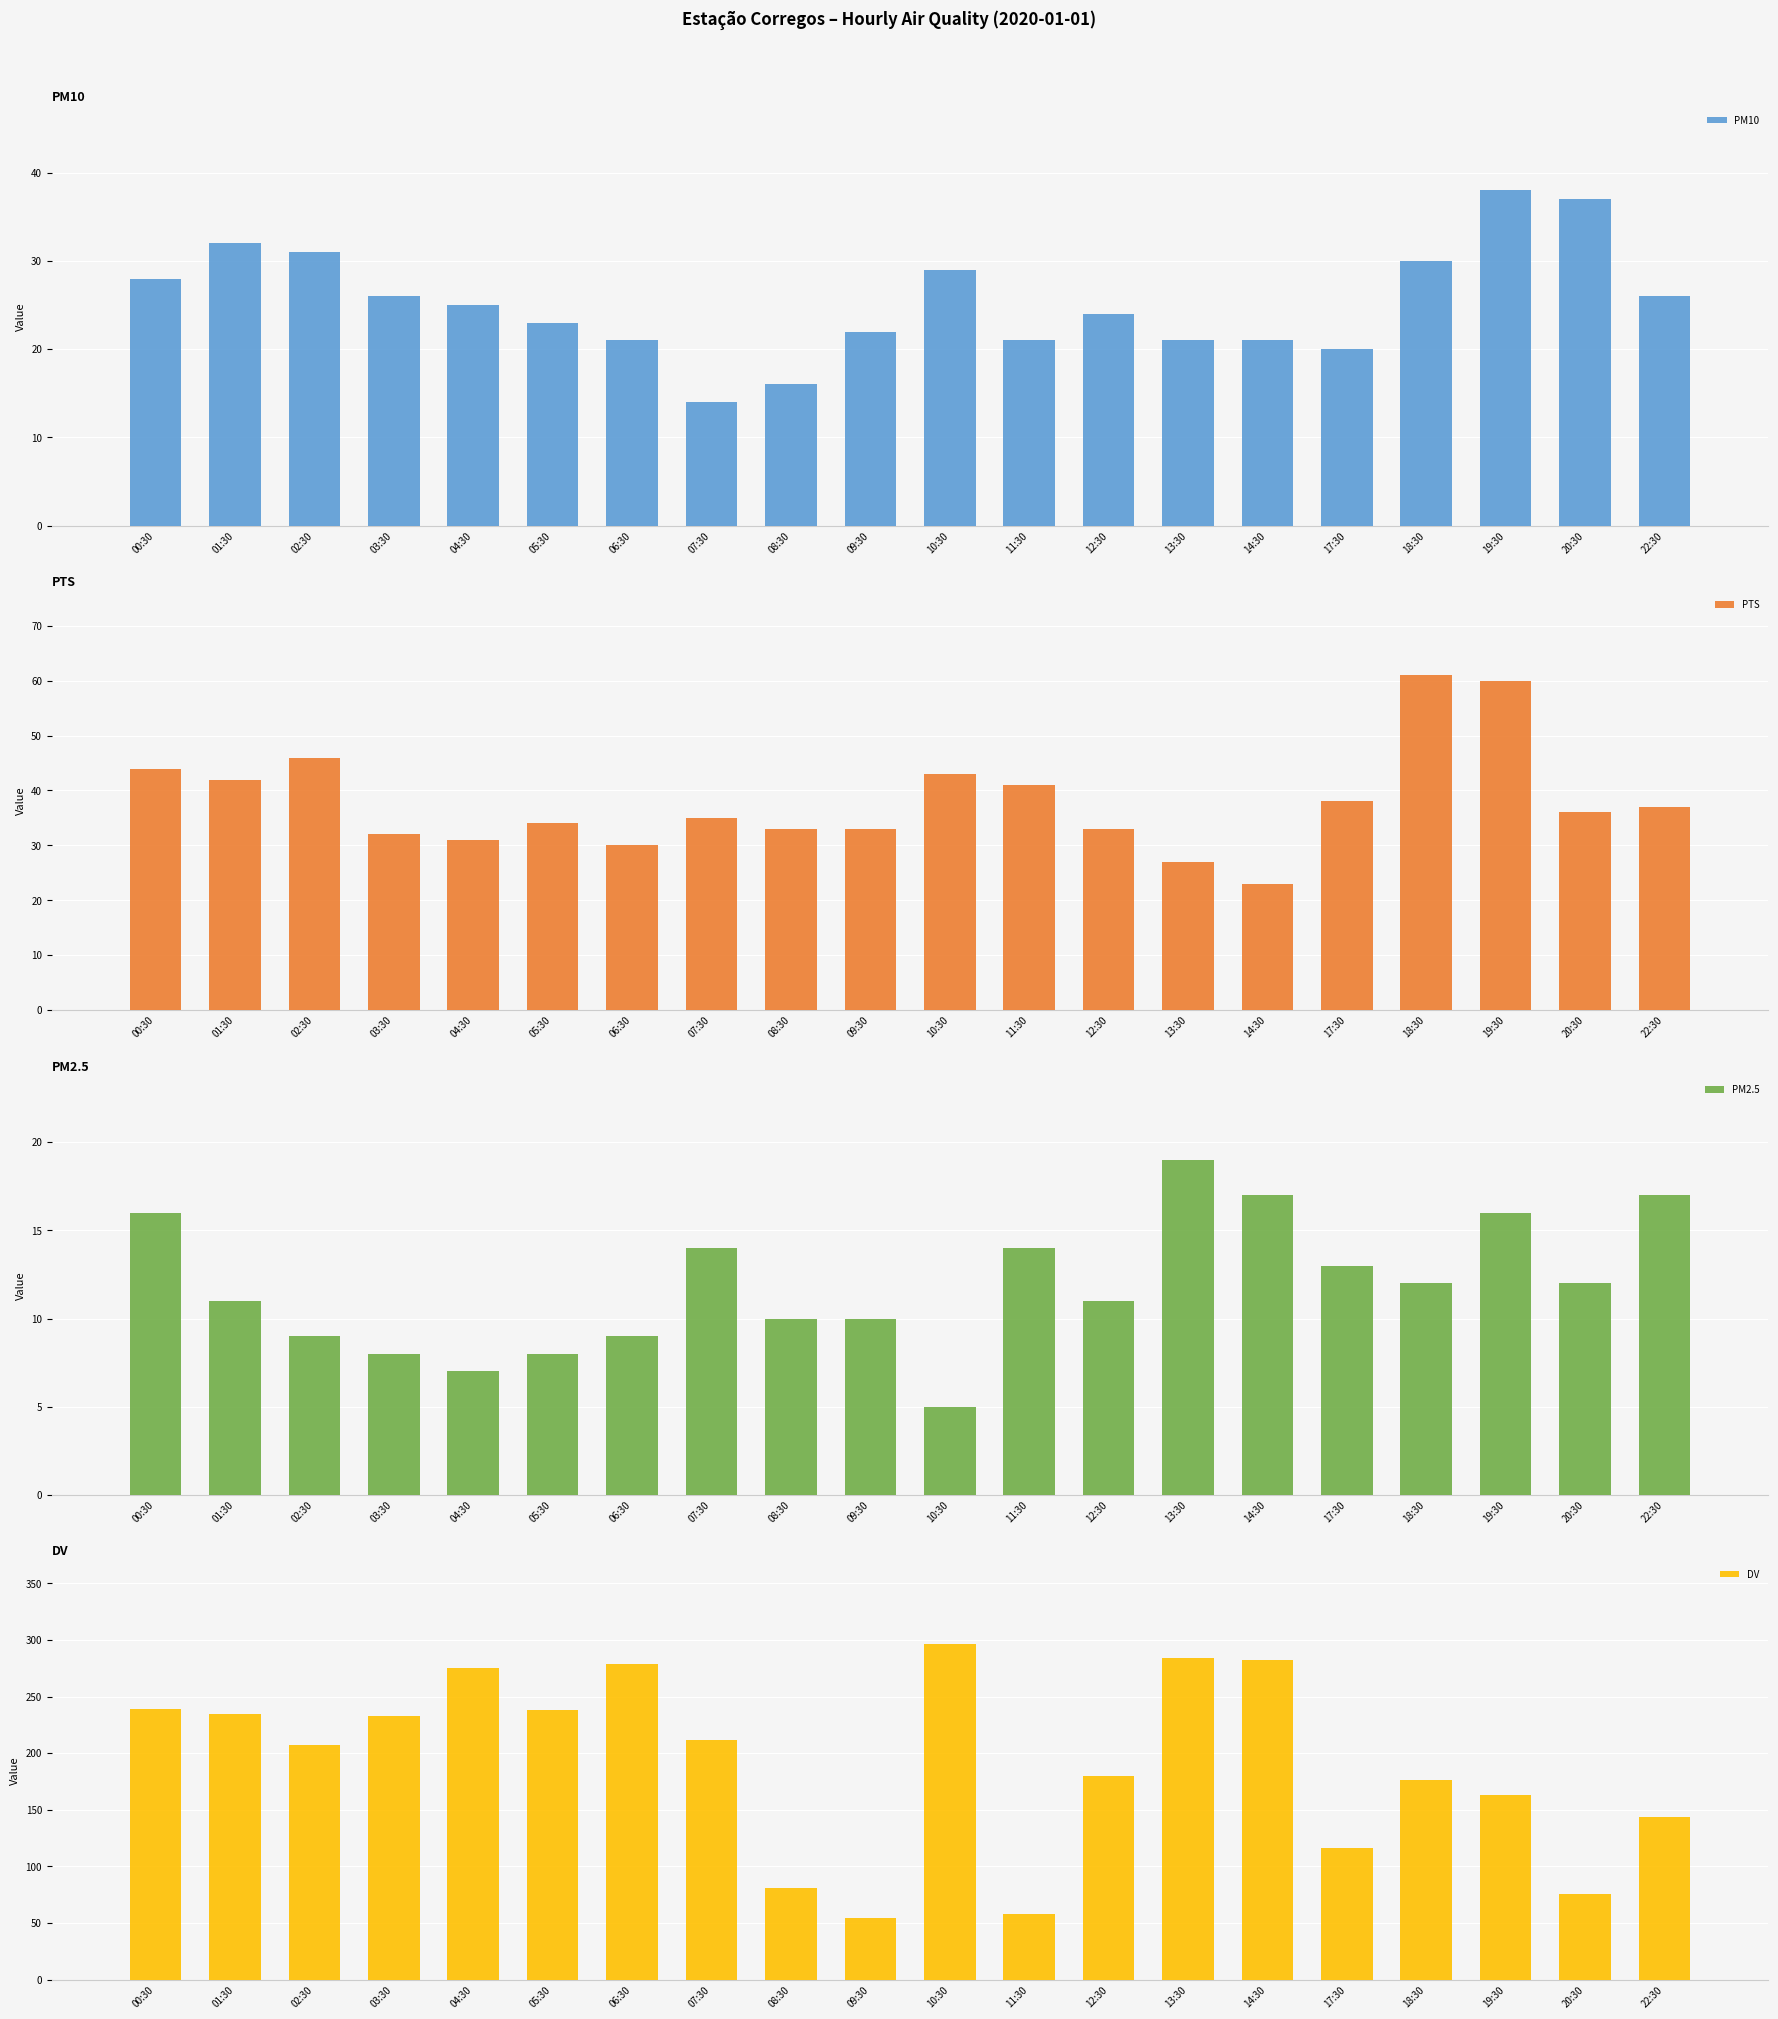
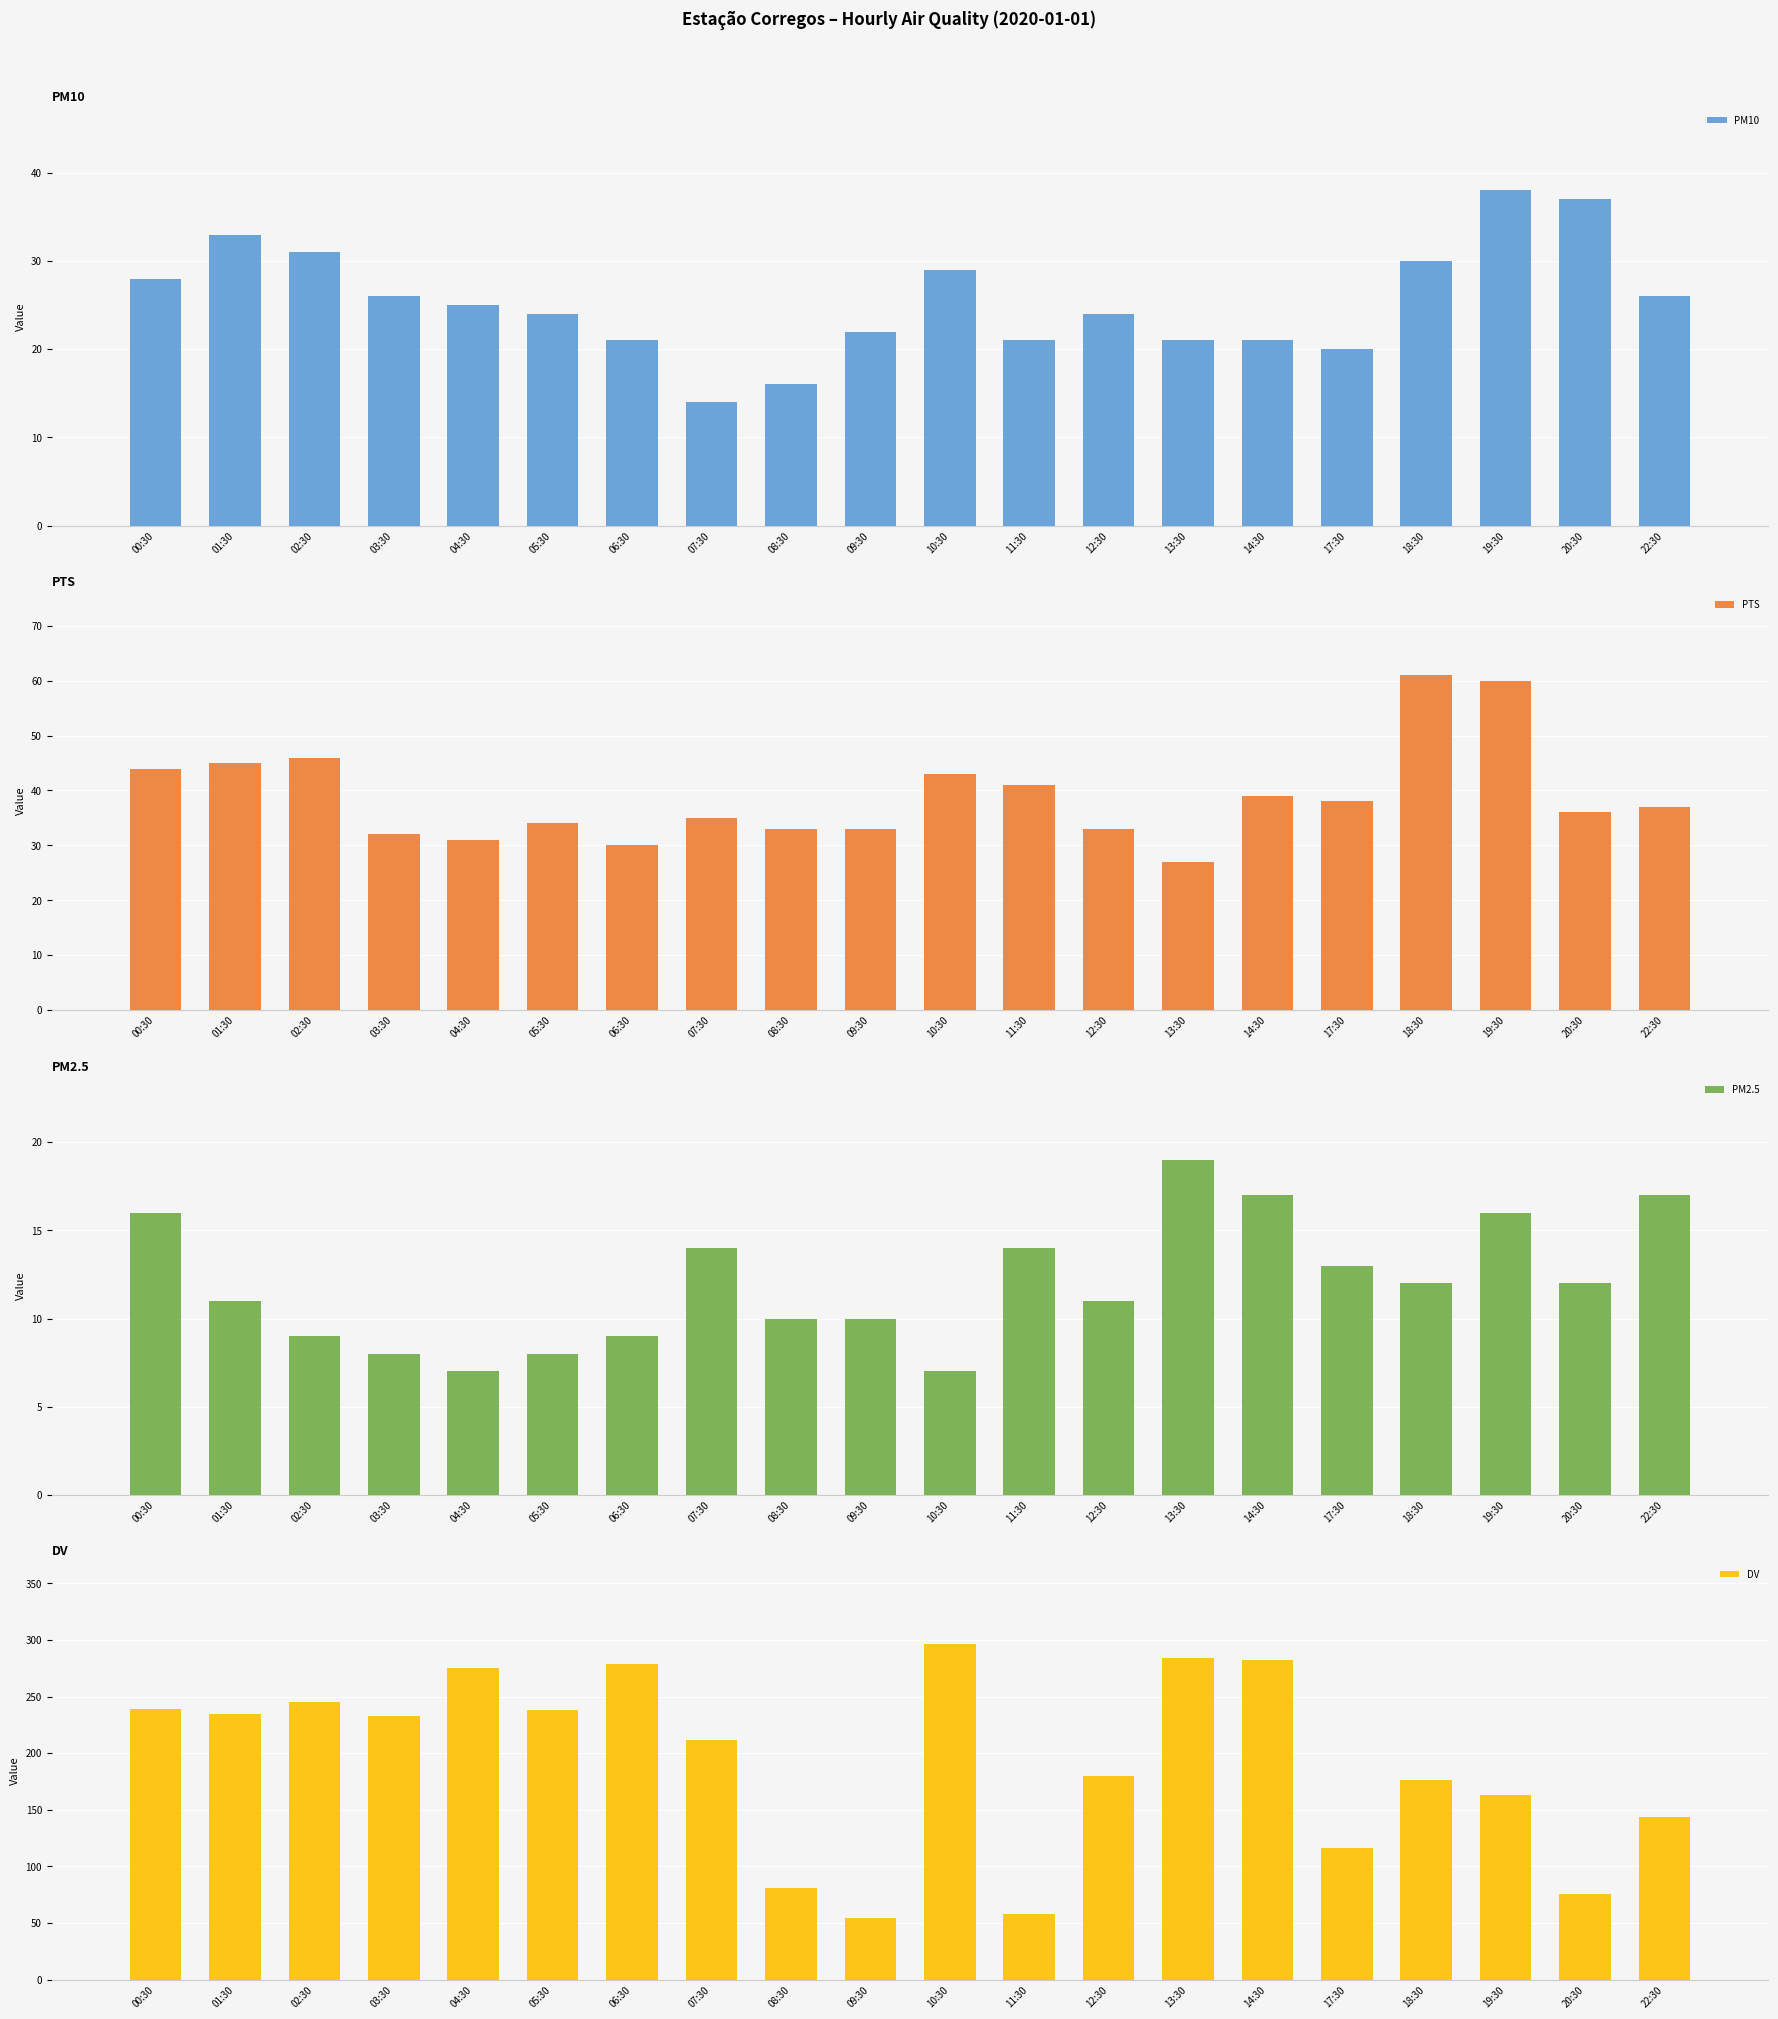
  {
    "PM10": {
      "00:30": 28,
-     "01:30": 32,
+     "01:30": 33,
      "02:30": 31,
      "03:30": 26,
      "04:30": 25,
-     "05:30": 23,
+     "05:30": 24,
      "06:30": 21,
      "07:30": 14,
      "08:30": 16,
      "09:30": 22,
      "10:30": 29,
      "11:30": 21,
      "12:30": 24,
      "13:30": 21,
      "14:30": 21,
      "17:30": 20,
      "18:30": 30,
      "19:30": 38,
      "20:30": 37,
      "22:30": 26
    },
    "PTS": {
      "00:30": 44,
-     "01:30": 42,
+     "01:30": 45,
      "02:30": 46,
      "03:30": 32,
      "04:30": 31,
      "05:30": 34,
      "06:30": 30,
      "07:30": 35,
      "08:30": 33,
      "09:30": 33,
      "10:30": 43,
      "11:30": 41,
      "12:30": 33,
      "13:30": 27,
-     "14:30": 23,
+     "14:30": 39,
      "17:30": 38,
      "18:30": 61,
      "19:30": 60,
      "20:30": 36,
      "22:30": 37
    },
    "PM2.5": {
      "00:30": 16,
      "01:30": 11,
      "02:30": 9,
      "03:30": 8,
      "04:30": 7,
      "05:30": 8,
      "06:30": 9,
      "07:30": 14,
      "08:30": 10,
      "09:30": 10,
-     "10:30": 5,
+     "10:30": 7,
      "11:30": 14,
      "12:30": 11,
      "13:30": 19,
      "14:30": 17,
      "17:30": 13,
      "18:30": 12,
      "19:30": 16,
      "20:30": 12,
      "22:30": 17
    },
    "DV": {
      "00:30": 239,
      "01:30": 235,
-     "02:30": 207,
+     "02:30": 245,
      "03:30": 233,
      "04:30": 275,
      "05:30": 238,
      "06:30": 279,
      "07:30": 212,
      "08:30": 81,
      "09:30": 54,
      "10:30": 296,
      "11:30": 58,
      "12:30": 180,
      "13:30": 284,
      "14:30": 282,
      "17:30": 116,
      "18:30": 176,
      "19:30": 163,
      "20:30": 76,
      "22:30": 144
    }
  }
